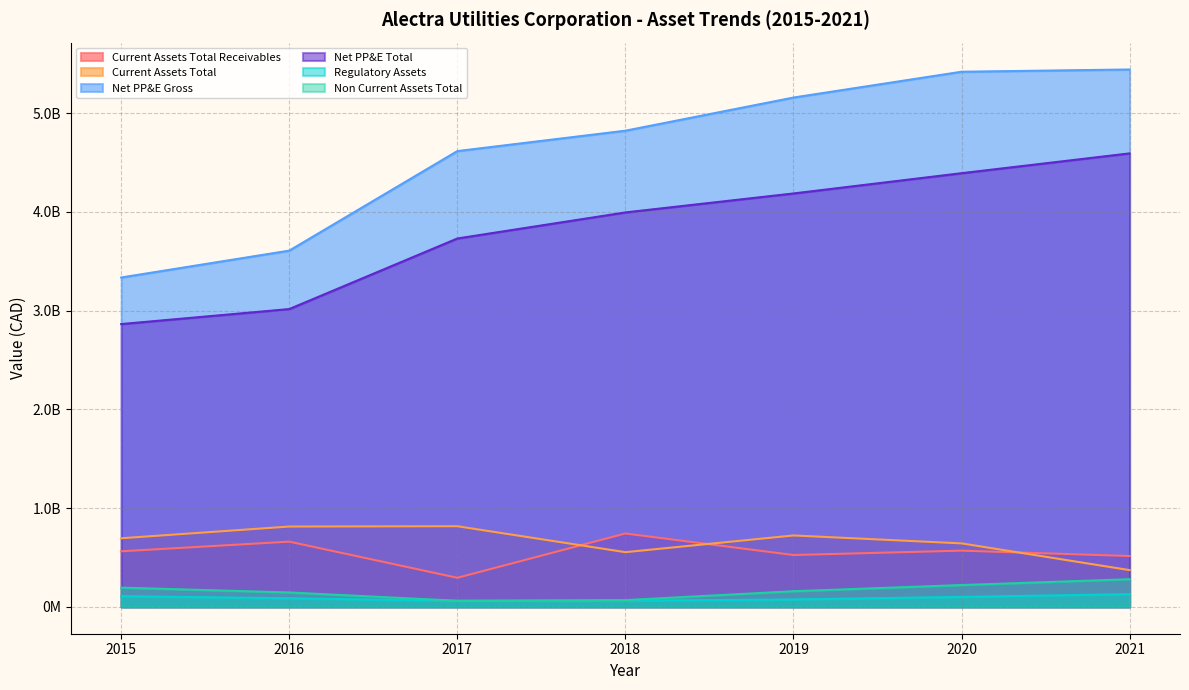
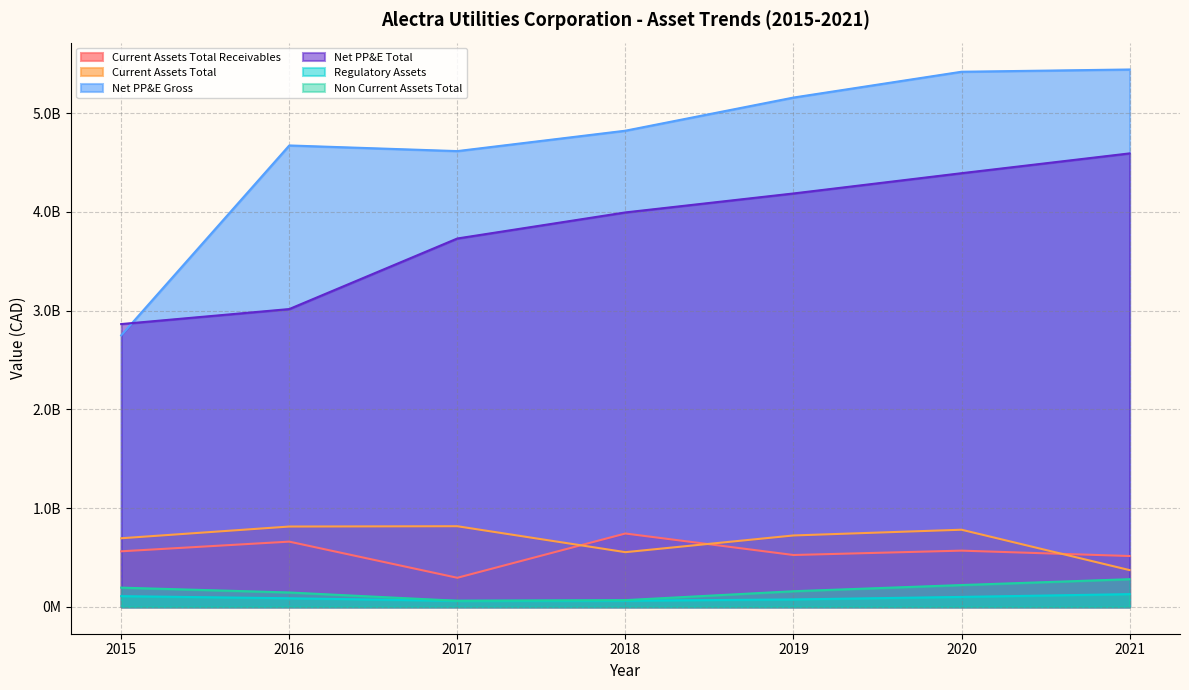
  {
    "Current Assets Total Receivables": {
      "2015": 600000000,
      "2016": 700000000,
      "2017": 300000000,
      "2018": 700000000,
      "2019": 500000000,
      "2020": 600000000,
      "2021": 500000000
    },
    "Current Assets Total": {
      "2015": 700000000,
      "2016": 800000000,
      "2017": 800000000,
      "2018": 600000000,
      "2019": 700000000,
-     "2020": 600000000,
+     "2020": 800000000,
      "2021": 400000000
    },
    "Net PP&E Gross": {
-     "2015": 3300000000,
-     "2016": 3600000000,
+     "2015": 2700000000,
+     "2016": 4700000000,
      "2017": 4600000000,
      "2018": 4800000000,
      "2019": 5200000000,
      "2020": 5400000000,
      "2021": 5400000000
    },
    "Net PP&E Total": {
      "2015": 2900000000,
      "2016": 3000000000,
      "2017": 3700000000,
      "2018": 4000000000,
      "2019": 4200000000,
      "2020": 4400000000,
      "2021": 4600000000
    }
  }
